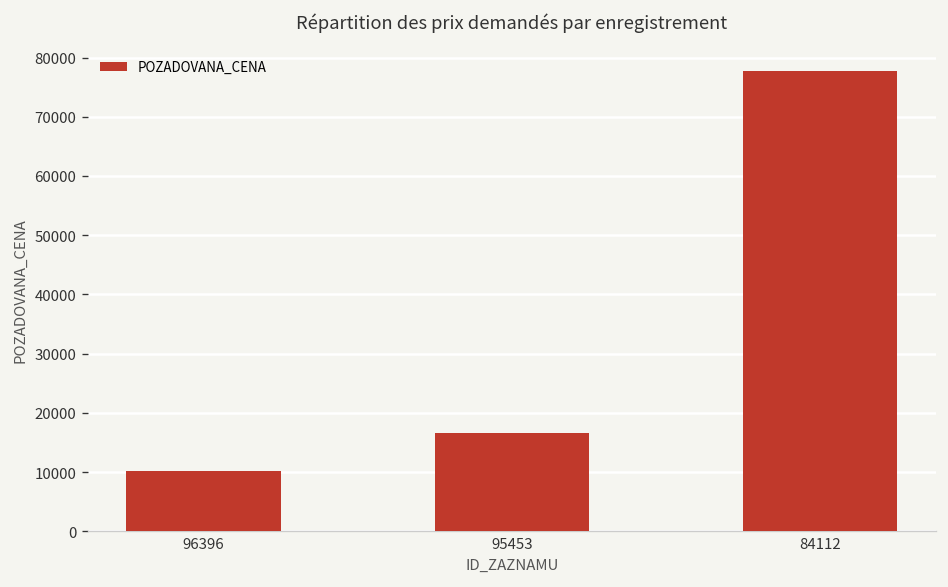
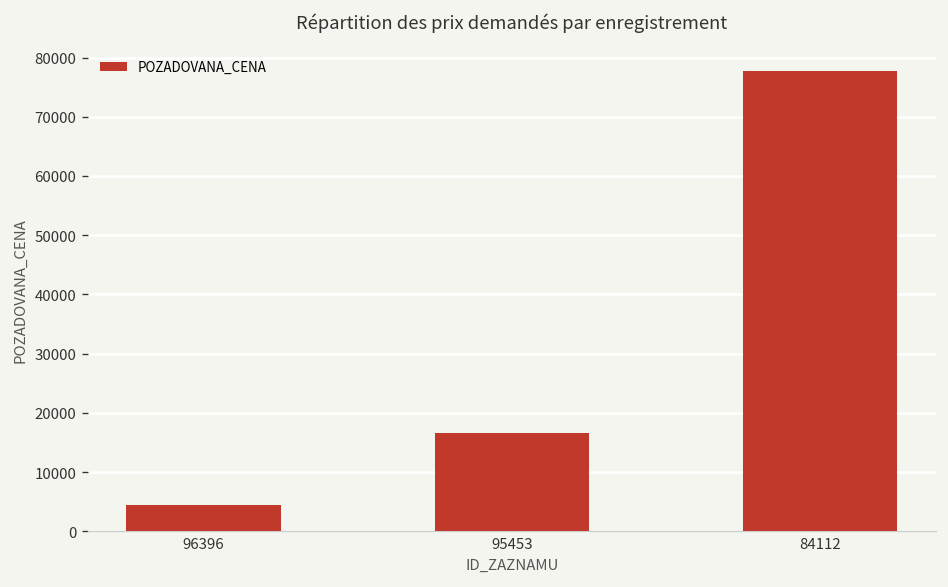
  {
-   "96396": 10000,
+   "96396": 4000,
    "95453": 17000,
    "84112": 78000
  }
